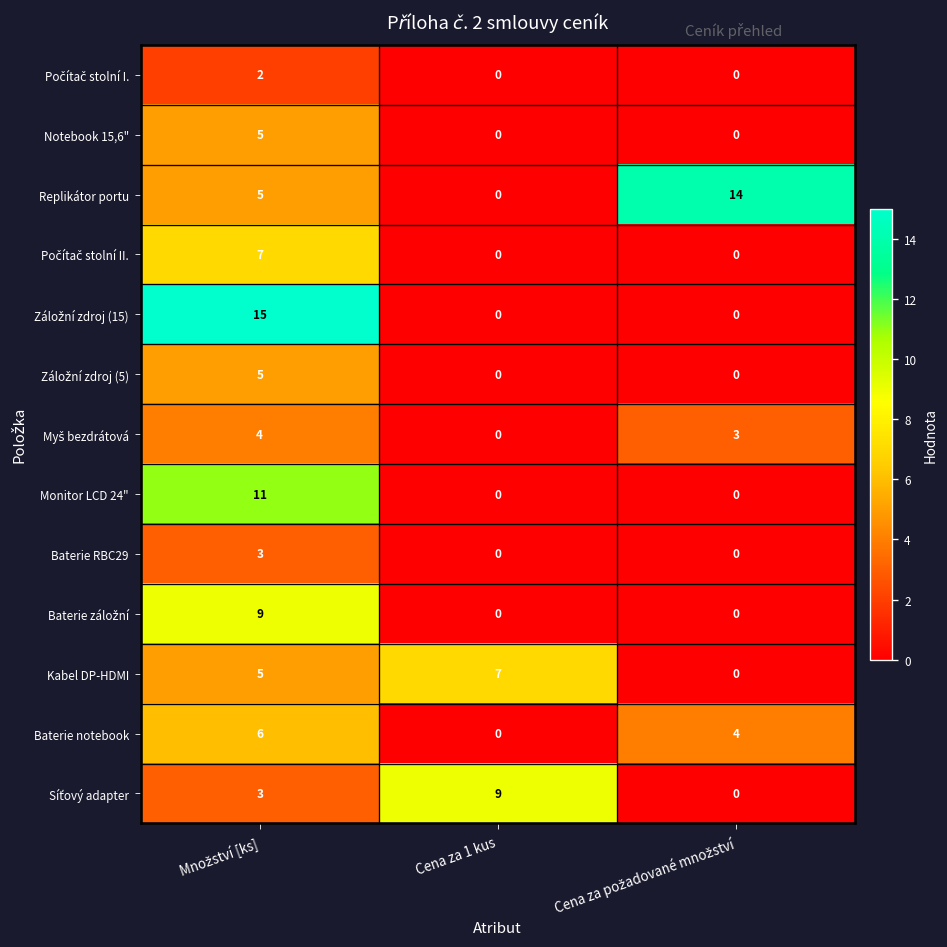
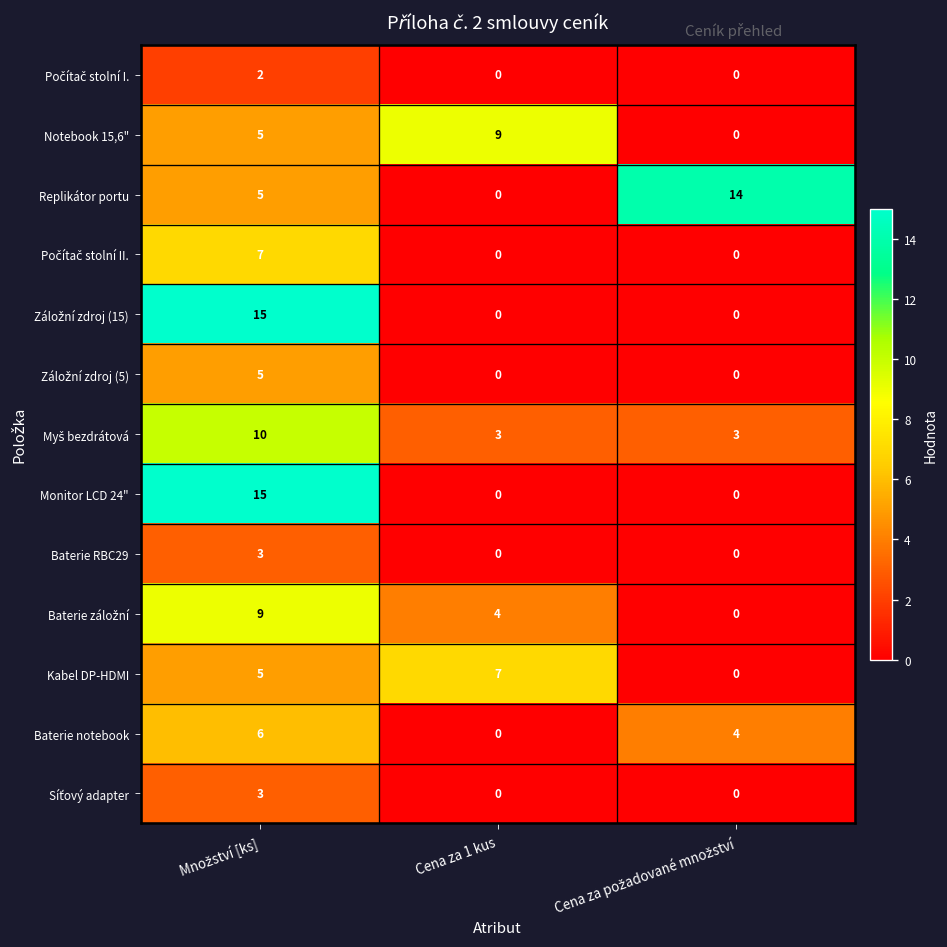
  {
    "Počítač stolní I.": {
      "Množství [ks]": 2,
      "Cena za 1 kus": 0,
      "Cena za požadované množství": 0
    },
    "Notebook 15,6\"": {
      "Množství [ks]": 5,
-     "Cena za 1 kus": 0,
+     "Cena za 1 kus": 9,
      "Cena za požadované množství": 0
    },
    "Replikátor portu": {
      "Množství [ks]": 5,
      "Cena za 1 kus": 0,
      "Cena za požadované množství": 14
    },
    "Počítač stolní II.": {
      "Množství [ks]": 7,
      "Cena za 1 kus": 0,
      "Cena za požadované množství": 0
    },
    "Záložní zdroj (15)": {
      "Množství [ks]": 15,
      "Cena za 1 kus": 0,
      "Cena za požadované množství": 0
    },
    "Záložní zdroj (5)": {
      "Množství [ks]": 5,
      "Cena za 1 kus": 0,
      "Cena za požadované množství": 0
    },
    "Myš bezdrátová": {
-     "Množství [ks]": 4,
-     "Cena za 1 kus": 0,
+     "Množství [ks]": 10,
+     "Cena za 1 kus": 3,
      "Cena za požadované množství": 3
    },
    "Monitor LCD 24\"": {
-     "Množství [ks]": 11,
+     "Množství [ks]": 15,
      "Cena za 1 kus": 0,
      "Cena za požadované množství": 0
    },
    "Baterie RBC29": {
      "Množství [ks]": 3,
      "Cena za 1 kus": 0,
      "Cena za požadované množství": 0
    },
    "Baterie záložní": {
      "Množství [ks]": 9,
-     "Cena za 1 kus": 0,
+     "Cena za 1 kus": 4,
      "Cena za požadované množství": 0
    },
    "Kabel DP-HDMI": {
      "Množství [ks]": 5,
      "Cena za 1 kus": 7,
      "Cena za požadované množství": 0
    },
    "Baterie notebook": {
      "Množství [ks]": 6,
      "Cena za 1 kus": 0,
      "Cena za požadované množství": 4
    },
    "Síťový adapter": {
      "Množství [ks]": 3,
-     "Cena za 1 kus": 9,
+     "Cena za 1 kus": 0,
      "Cena za požadované množství": 0
    }
  }
